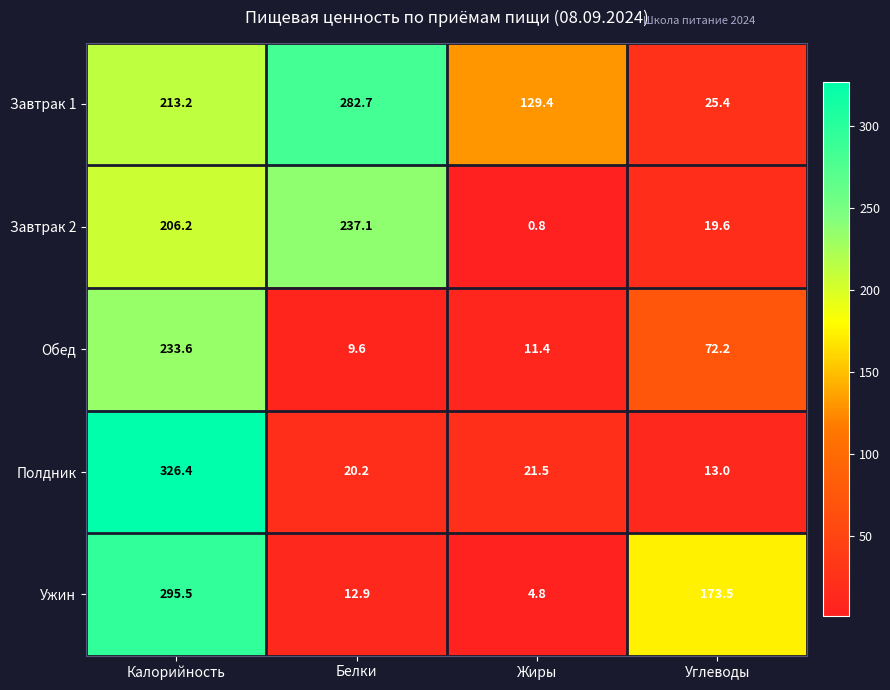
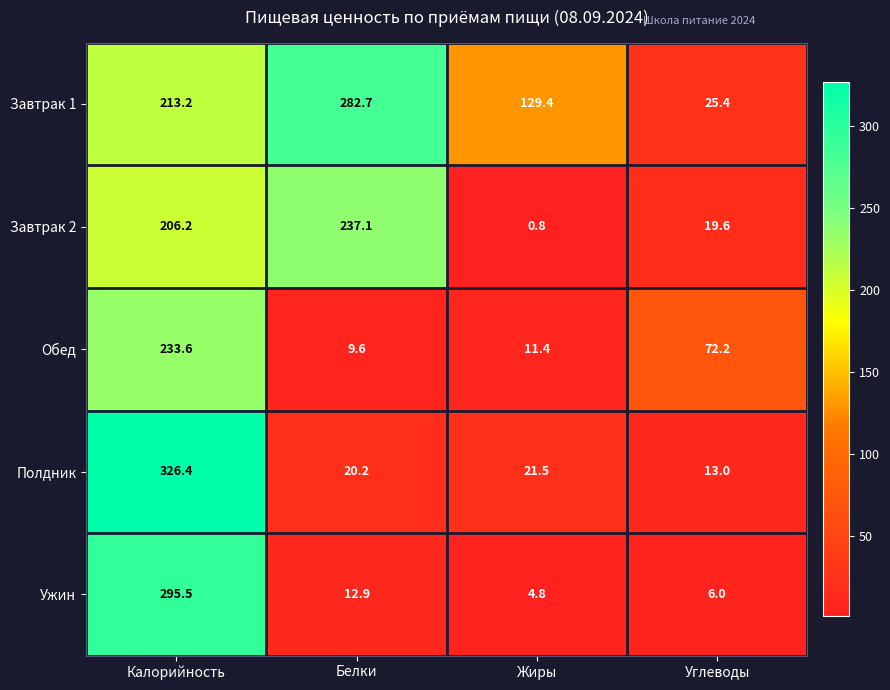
  {
    "Завтрак 1": {
      "Калорийность": 213.2,
      "Белки": 282.7,
      "Жиры": 129.4,
      "Углеводы": 25.4
    },
    "Завтрак 2": {
      "Калорийность": 206.2,
      "Белки": 237.1,
      "Жиры": 0.8,
      "Углеводы": 19.6
    },
    "Обед": {
      "Калорийность": 233.6,
      "Белки": 9.6,
      "Жиры": 11.4,
      "Углеводы": 72.2
    },
    "Полдник": {
      "Калорийность": 326.4,
      "Белки": 20.2,
      "Жиры": 21.5,
      "Углеводы": 13.0
    },
    "Ужин": {
      "Калорийность": 295.5,
      "Белки": 12.9,
      "Жиры": 4.8,
-     "Углеводы": 173.5
+     "Углеводы": 6.0
    }
  }
